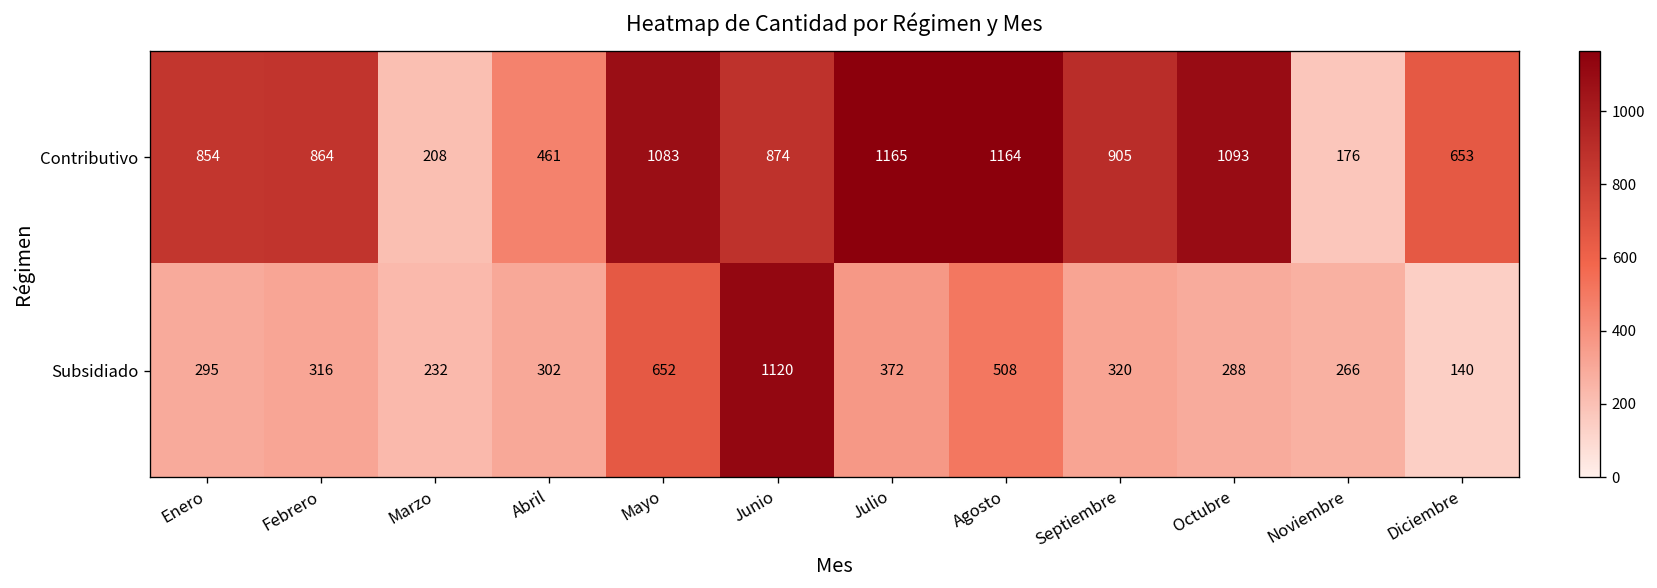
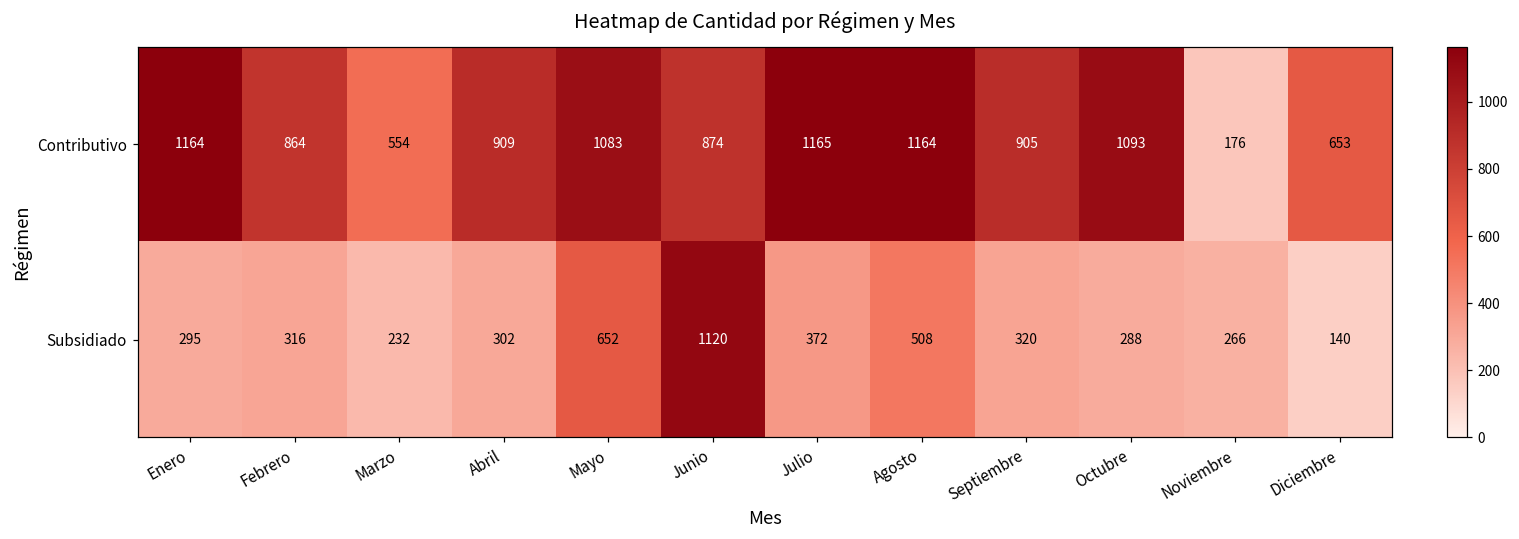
  {
    "Contributivo": {
-     "Enero": 854,
+     "Enero": 1164,
      "Febrero": 864,
-     "Marzo": 208,
-     "Abril": 461,
+     "Marzo": 554,
+     "Abril": 909,
      "Mayo": 1083,
      "Junio": 874,
      "Julio": 1165,
      "Agosto": 1164,
      "Septiembre": 905,
      "Octubre": 1093,
      "Noviembre": 176,
      "Diciembre": 653
    },
    "Subsidiado": {
      "Enero": 295,
      "Febrero": 316,
      "Marzo": 232,
      "Abril": 302,
      "Mayo": 652,
      "Junio": 1120,
      "Julio": 372,
      "Agosto": 508,
      "Septiembre": 320,
      "Octubre": 288,
      "Noviembre": 266,
      "Diciembre": 140
    }
  }
